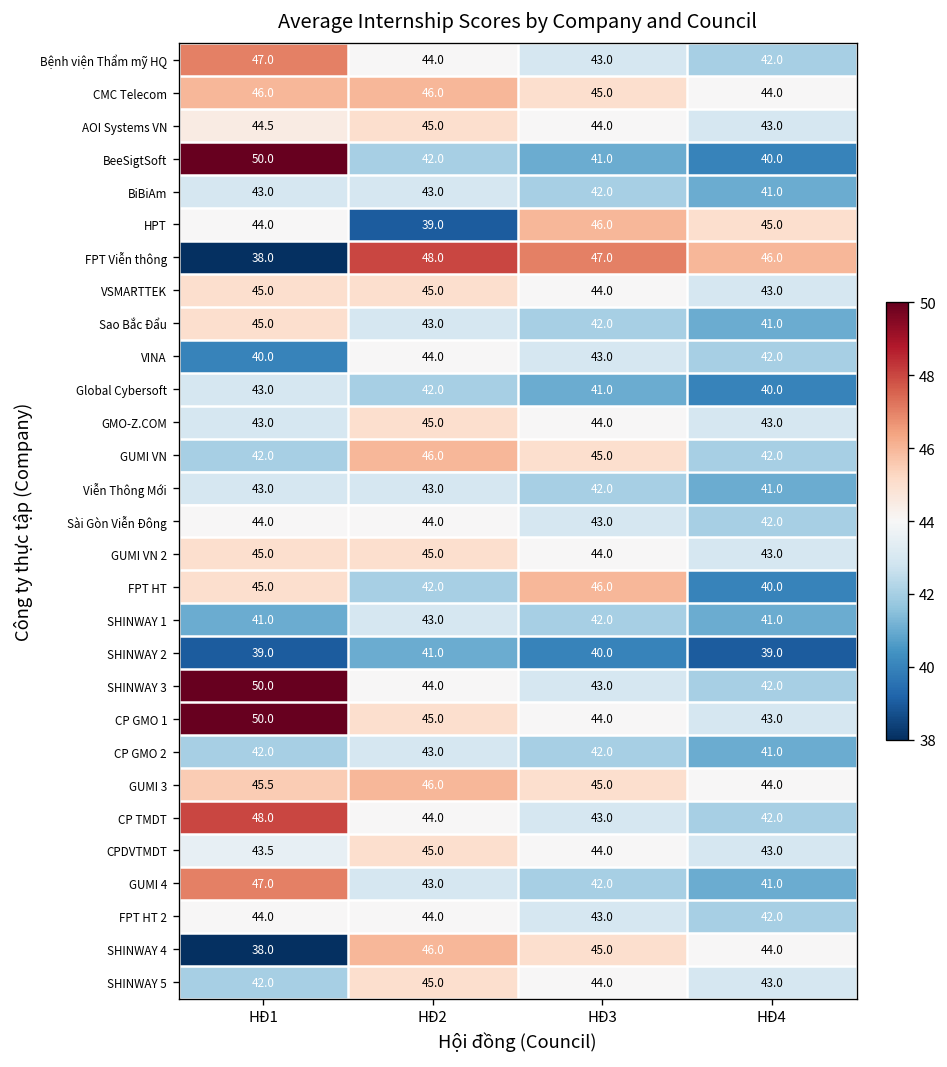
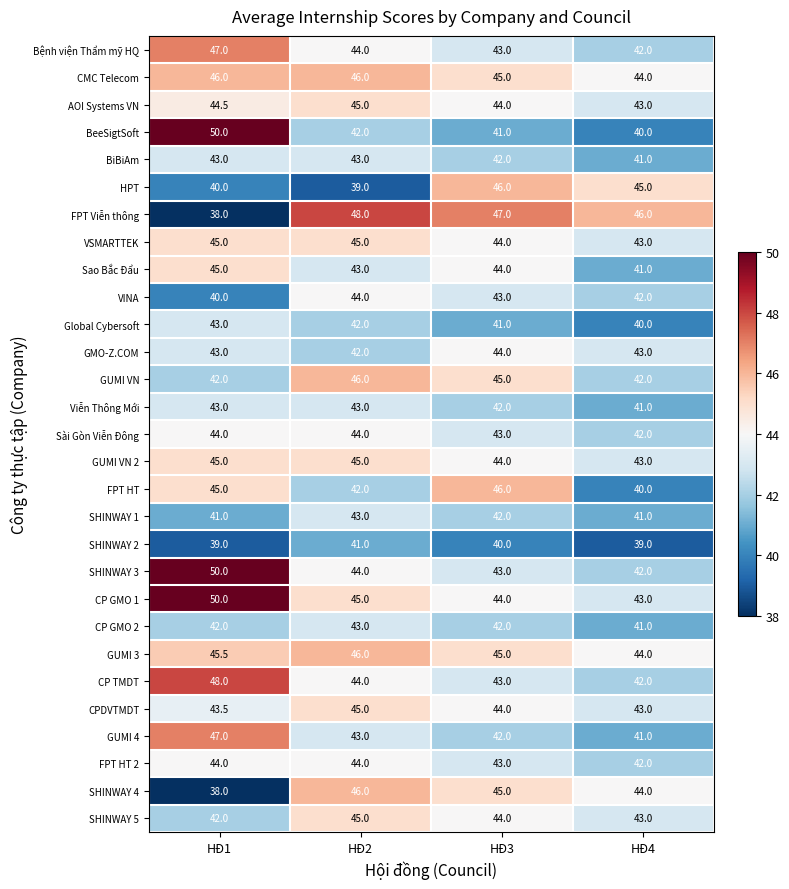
  {
    "Bệnh viện Thẩm mỹ HQ": {
      "HĐ1": 47.0,
      "HĐ2": 44.0,
      "HĐ3": 43.0,
      "HĐ4": 42.0
    },
    "CMC Telecom": {
      "HĐ1": 46.0,
      "HĐ2": 46.0,
      "HĐ3": 45.0,
      "HĐ4": 44.0
    },
    "AOI Systems VN": {
      "HĐ1": 44.5,
      "HĐ2": 45.0,
      "HĐ3": 44.0,
      "HĐ4": 43.0
    },
    "BeeSigtSoft": {
      "HĐ1": 50.0,
      "HĐ2": 42.0,
      "HĐ3": 41.0,
      "HĐ4": 40.0
    },
    "BiBiAm": {
      "HĐ1": 43.0,
      "HĐ2": 43.0,
      "HĐ3": 42.0,
      "HĐ4": 41.0
    },
    "HPT": {
-     "HĐ1": 44.0,
+     "HĐ1": 40.0,
      "HĐ2": 39.0,
      "HĐ3": 46.0,
      "HĐ4": 45.0
    },
    "FPT Viễn thông": {
      "HĐ1": 38.0,
      "HĐ2": 48.0,
      "HĐ3": 47.0,
      "HĐ4": 46.0
    },
    "VSMARTTEK": {
      "HĐ1": 45.0,
      "HĐ2": 45.0,
      "HĐ3": 44.0,
      "HĐ4": 43.0
    },
    "Sao Bắc Đẩu": {
      "HĐ1": 45.0,
      "HĐ2": 43.0,
-     "HĐ3": 42.0,
+     "HĐ3": 44.0,
      "HĐ4": 41.0
    },
    "VINA": {
      "HĐ1": 40.0,
      "HĐ2": 44.0,
      "HĐ3": 43.0,
      "HĐ4": 42.0
    },
    "Global Cybersoft": {
      "HĐ1": 43.0,
      "HĐ2": 42.0,
      "HĐ3": 41.0,
      "HĐ4": 40.0
    },
    "GMO-Z.COM": {
      "HĐ1": 43.0,
-     "HĐ2": 45.0,
+     "HĐ2": 42.0,
      "HĐ3": 44.0,
      "HĐ4": 43.0
    },
    "GUMI VN": {
      "HĐ1": 42.0,
      "HĐ2": 46.0,
      "HĐ3": 45.0,
      "HĐ4": 42.0
    },
    "Viễn Thông Mới": {
      "HĐ1": 43.0,
      "HĐ2": 43.0,
      "HĐ3": 42.0,
      "HĐ4": 41.0
    },
    "Sài Gòn Viễn Đông": {
      "HĐ1": 44.0,
      "HĐ2": 44.0,
      "HĐ3": 43.0,
      "HĐ4": 42.0
    },
    "GUMI VN 2": {
      "HĐ1": 45.0,
      "HĐ2": 45.0,
      "HĐ3": 44.0,
      "HĐ4": 43.0
    },
    "FPT HT": {
      "HĐ1": 45.0,
      "HĐ2": 42.0,
      "HĐ3": 46.0,
      "HĐ4": 40.0
    },
    "SHINWAY 1": {
      "HĐ1": 41.0,
      "HĐ2": 43.0,
      "HĐ3": 42.0,
      "HĐ4": 41.0
    },
    "SHINWAY 2": {
      "HĐ1": 39.0,
      "HĐ2": 41.0,
      "HĐ3": 40.0,
      "HĐ4": 39.0
    },
    "SHINWAY 3": {
      "HĐ1": 50.0,
      "HĐ2": 44.0,
      "HĐ3": 43.0,
      "HĐ4": 42.0
    },
    "CP GMO 1": {
      "HĐ1": 50.0,
      "HĐ2": 45.0,
      "HĐ3": 44.0,
      "HĐ4": 43.0
    },
    "CP GMO 2": {
      "HĐ1": 42.0,
      "HĐ2": 43.0,
      "HĐ3": 42.0,
      "HĐ4": 41.0
    },
    "GUMI 3": {
      "HĐ1": 45.5,
      "HĐ2": 46.0,
      "HĐ3": 45.0,
      "HĐ4": 44.0
    },
    "CP TMDT": {
      "HĐ1": 48.0,
      "HĐ2": 44.0,
      "HĐ3": 43.0,
      "HĐ4": 42.0
    },
    "CPDVTMDT": {
      "HĐ1": 43.5,
      "HĐ2": 45.0,
      "HĐ3": 44.0,
      "HĐ4": 43.0
    },
    "GUMI 4": {
      "HĐ1": 47.0,
      "HĐ2": 43.0,
      "HĐ3": 42.0,
      "HĐ4": 41.0
    },
    "FPT HT 2": {
      "HĐ1": 44.0,
      "HĐ2": 44.0,
      "HĐ3": 43.0,
      "HĐ4": 42.0
    },
    "SHINWAY 4": {
      "HĐ1": 38.0,
      "HĐ2": 46.0,
      "HĐ3": 45.0,
      "HĐ4": 44.0
    },
    "SHINWAY 5": {
      "HĐ1": 42.0,
      "HĐ2": 45.0,
      "HĐ3": 44.0,
      "HĐ4": 43.0
    }
  }
